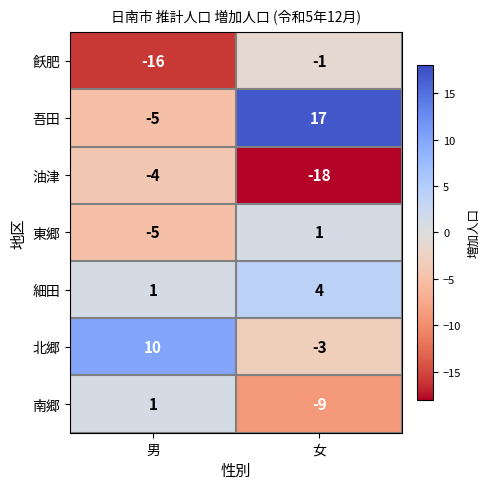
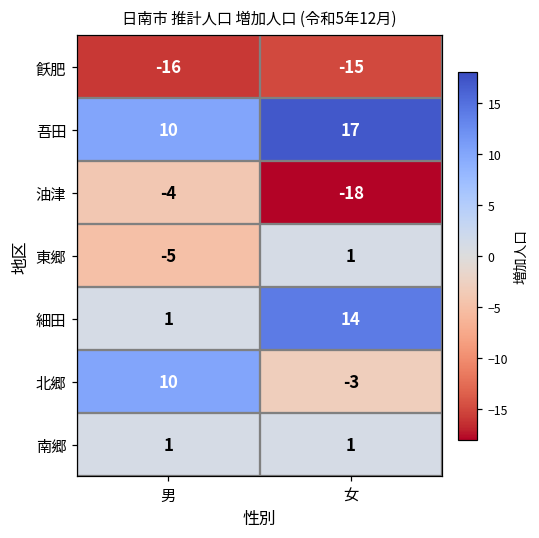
  {
    "飫肥": {
      "男": -16,
-     "女": -1
+     "女": -15
    },
    "吾田": {
-     "男": -5,
+     "男": 10,
      "女": 17
    },
    "油津": {
      "男": -4,
      "女": -18
    },
    "東郷": {
      "男": -5,
      "女": 1
    },
    "細田": {
      "男": 1,
-     "女": 4
+     "女": 14
    },
    "北郷": {
      "男": 10,
      "女": -3
    },
    "南郷": {
      "男": 1,
-     "女": -9
+     "女": 1
    }
  }
